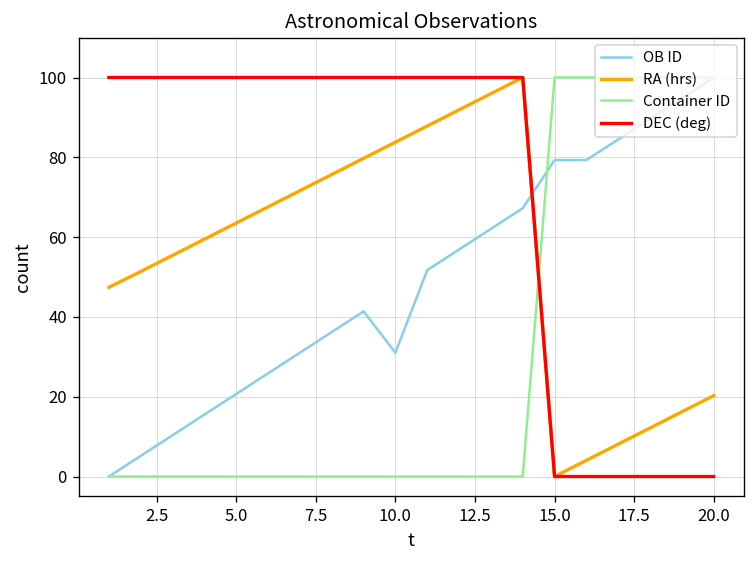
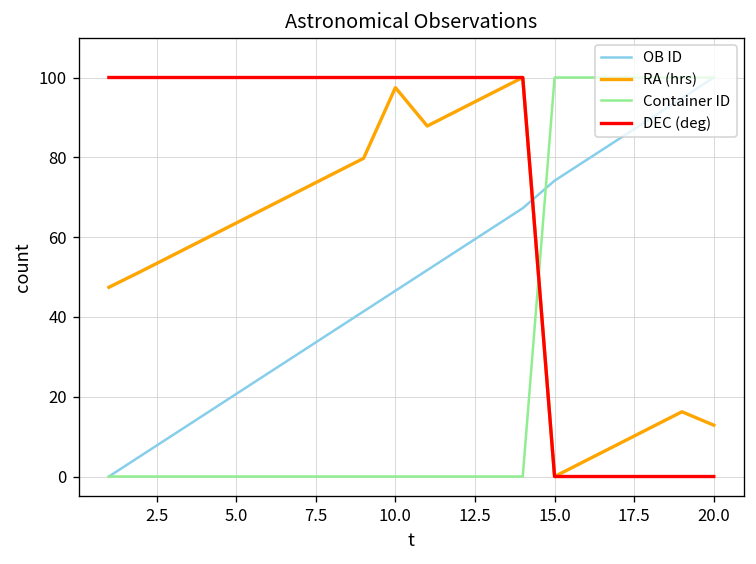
  {
    "OB ID": {
      "5.0": 21,
-     "10.0": 31,
-     "15.0": 79
+     "10.0": 47,
+     "15.0": 74
    },
    "RA (hrs)": {
      "5.0": 64,
-     "10.0": 84,
-     "20.0": 20
+     "10.0": 97,
+     "20.0": 13
    },
    "Container ID": {
      "5.0": 0,
      "10.0": 0,
      "15.0": 100
    },
    "DEC (deg)": {
      "5.0": 100,
      "10.0": 100,
      "20.0": 0
    }
  }
